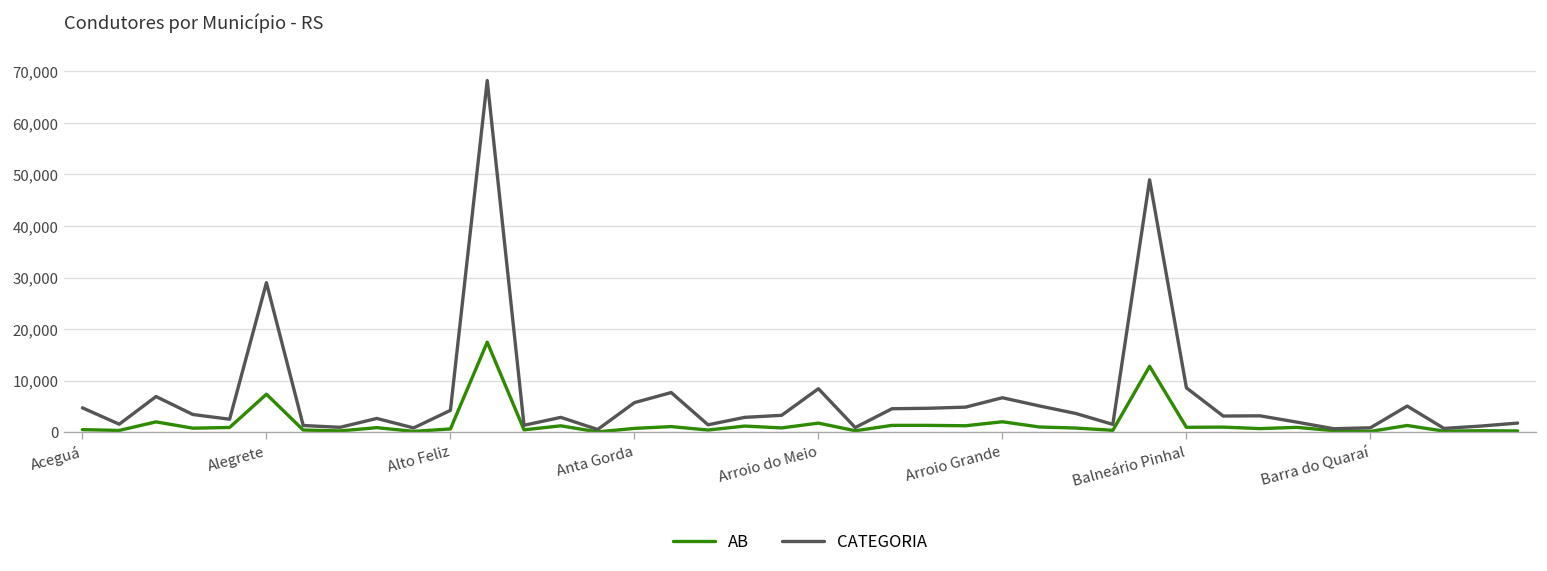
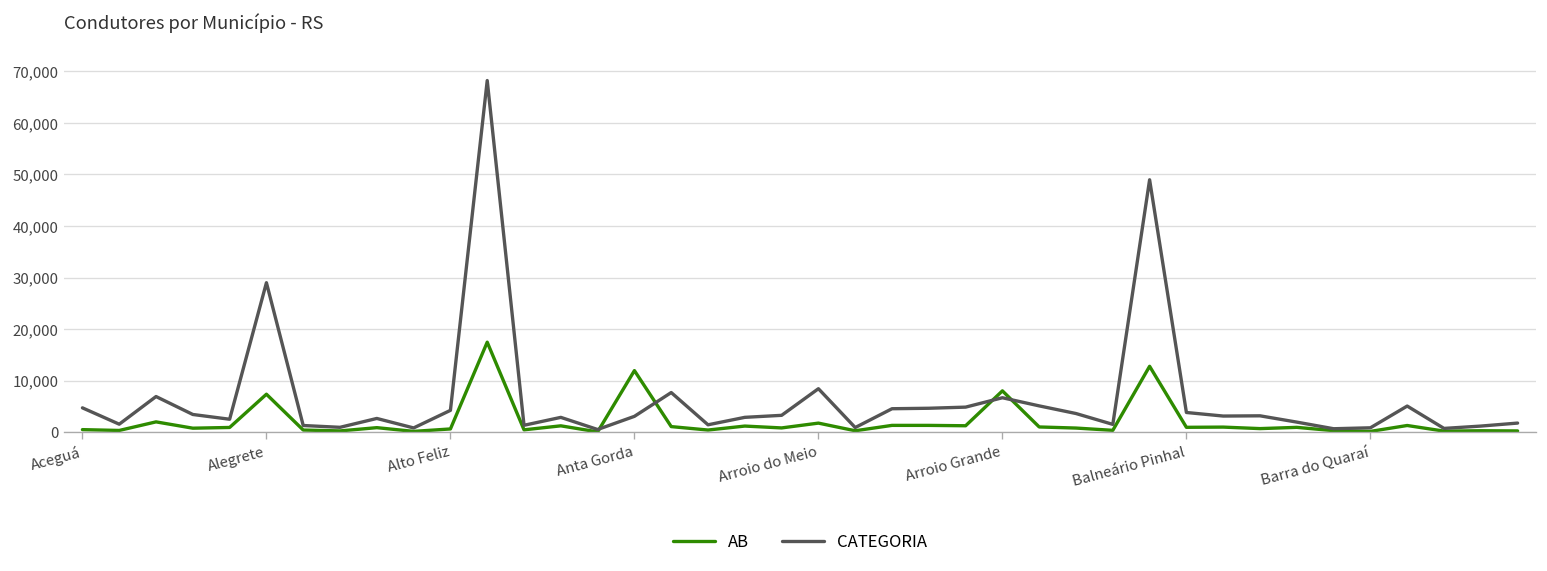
  {
    "AB": {
      "Aceguá": "0",
      "Alegrete": "7,000",
      "Alto Feliz": "1,000",
-     "Anta Gorda": "1,000",
+     "Anta Gorda": "12,000",
      "Arroio do Meio": "2,000",
-     "Arroio Grande": "2,000",
+     "Arroio Grande": "8,000",
      "Balneário Pinhal": "1,000",
      "Barra do Quaraí": "0"
    },
    "CATEGORIA": {
      "Aceguá": "5,000",
      "Alegrete": "29,000",
      "Alto Feliz": "4,000",
-     "Anta Gorda": "6,000",
+     "Anta Gorda": "3,000",
      "Arroio do Meio": "8,000",
      "Arroio Grande": "7,000",
-     "Balneário Pinhal": "9,000",
+     "Balneário Pinhal": "4,000",
      "Barra do Quaraí": "1,000"
    }
  }
